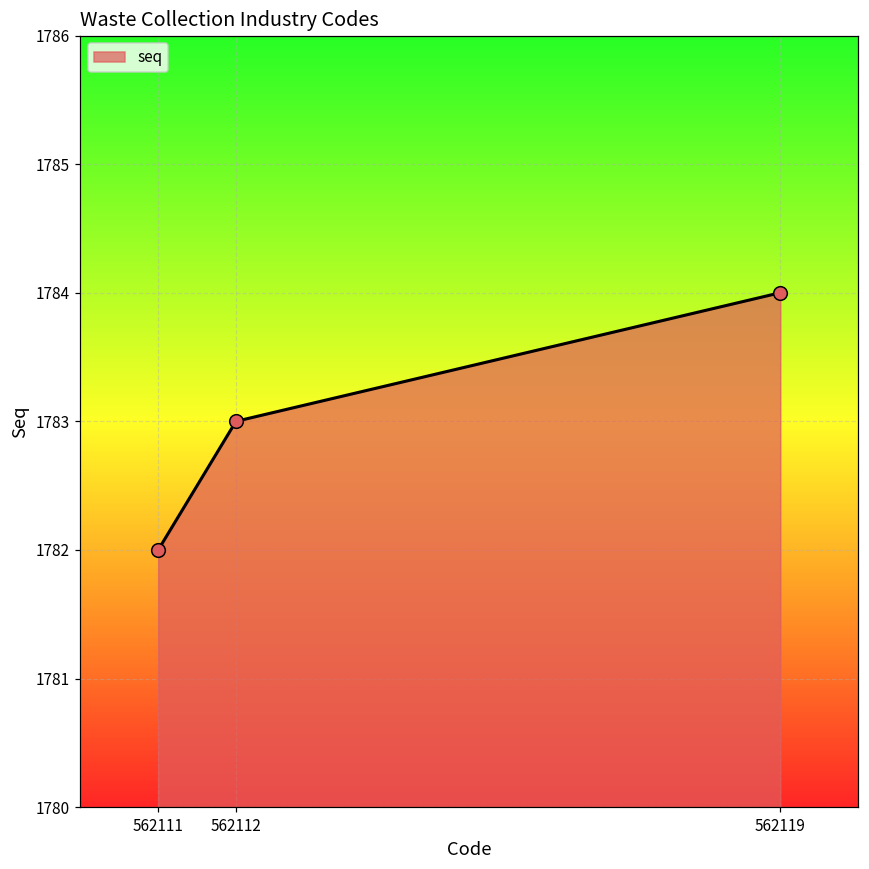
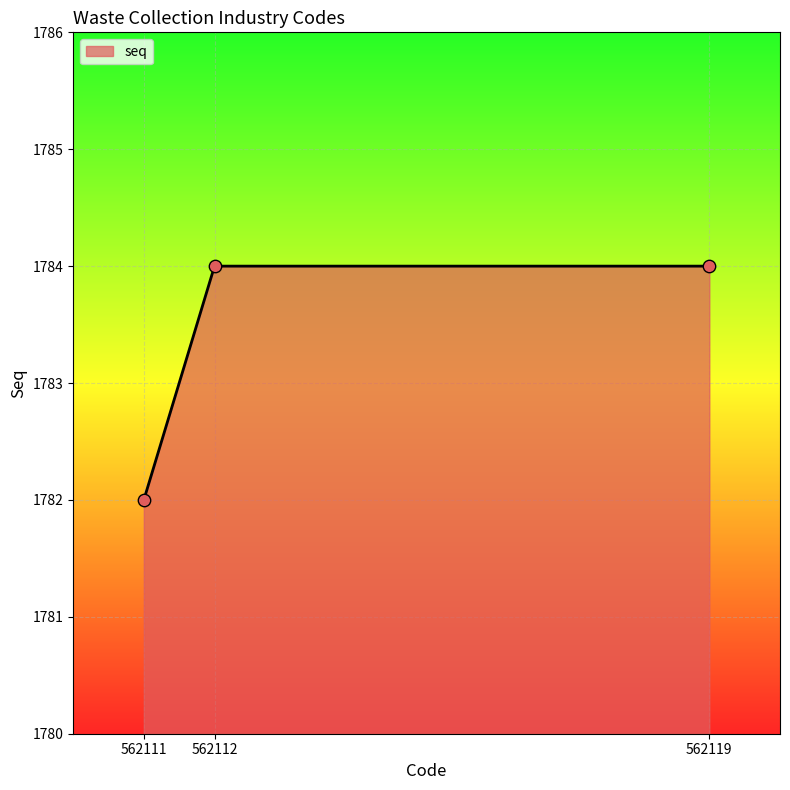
  {
    "562111": 1782,
-   "562112": 1783,
+   "562112": 1784,
    "562119": 1784
  }
